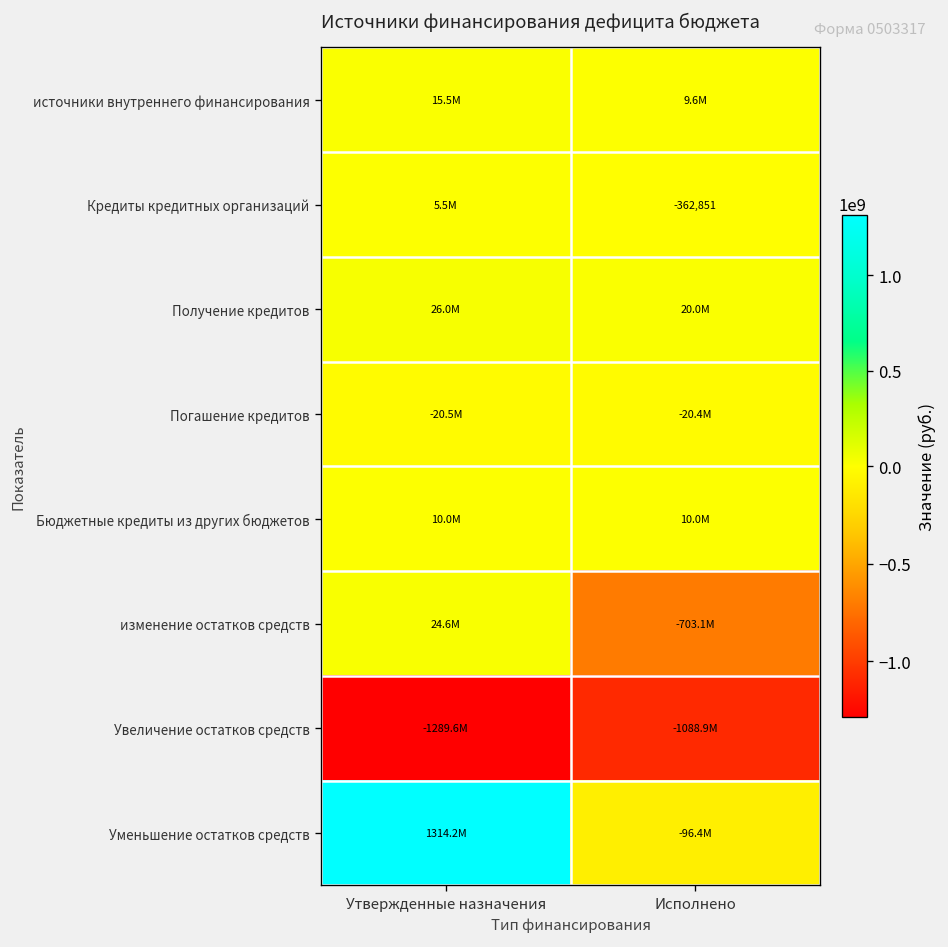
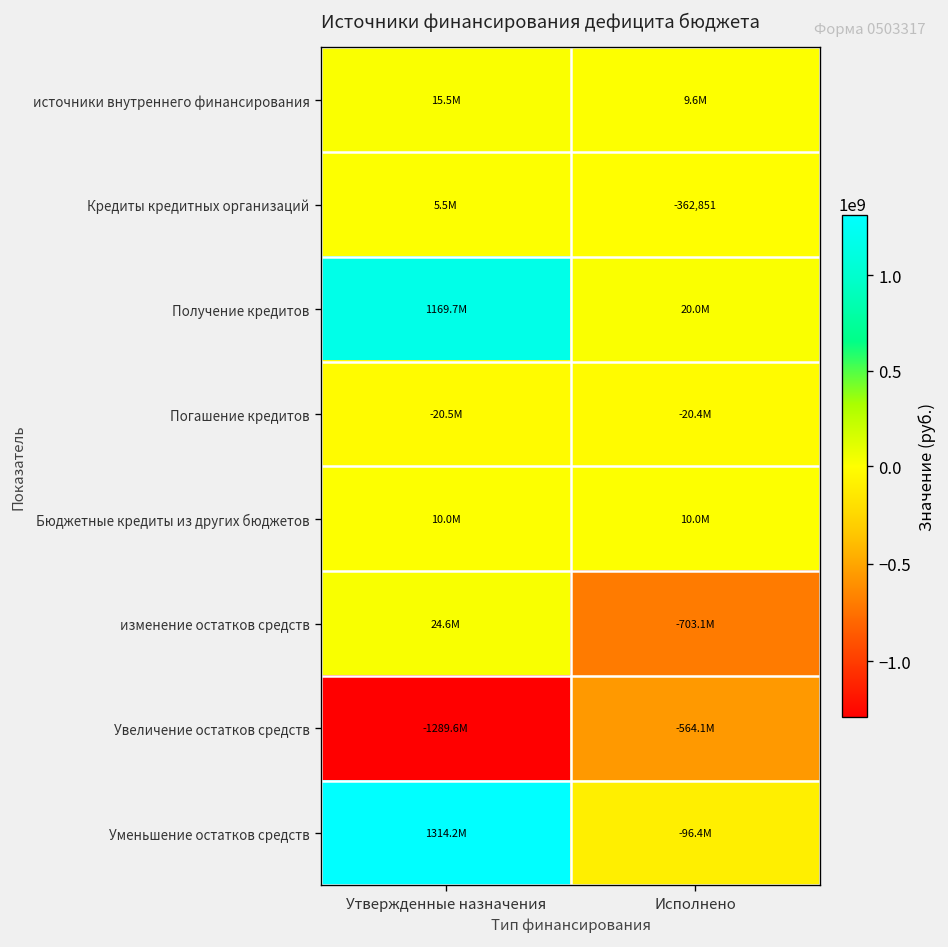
  {
    "источники внутреннего финансирования": {
      "Утвержденные назначения": "15.5M",
      "Исполнено": "9.6M"
    },
    "Кредиты кредитных организаций": {
      "Утвержденные назначения": "5.5M",
      "Исполнено": "-362,851"
    },
    "Получение кредитов": {
-     "Утвержденные назначения": "26.0M",
+     "Утвержденные назначения": "1169.7M",
      "Исполнено": "20.0M"
    },
    "Погашение кредитов": {
      "Утвержденные назначения": "-20.5M",
      "Исполнено": "-20.4M"
    },
    "Бюджетные кредиты из других бюджетов": {
      "Утвержденные назначения": "10.0M",
      "Исполнено": "10.0M"
    },
    "изменение остатков средств": {
      "Утвержденные назначения": "24.6M",
      "Исполнено": "-703.1M"
    },
    "Увеличение остатков средств": {
      "Утвержденные назначения": "-1289.6M",
-     "Исполнено": "-1088.9M"
+     "Исполнено": "-564.1M"
    },
    "Уменьшение остатков средств": {
      "Утвержденные назначения": "1314.2M",
      "Исполнено": "-96.4M"
    }
  }
